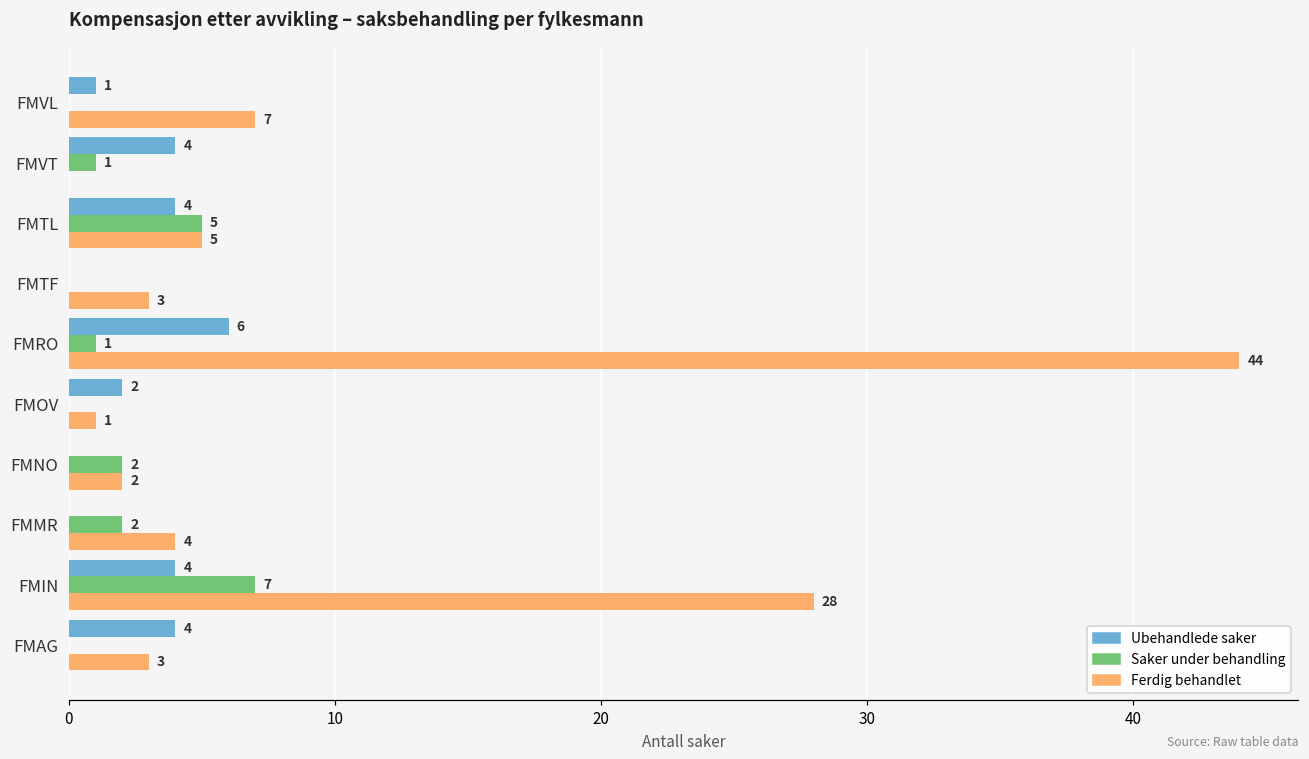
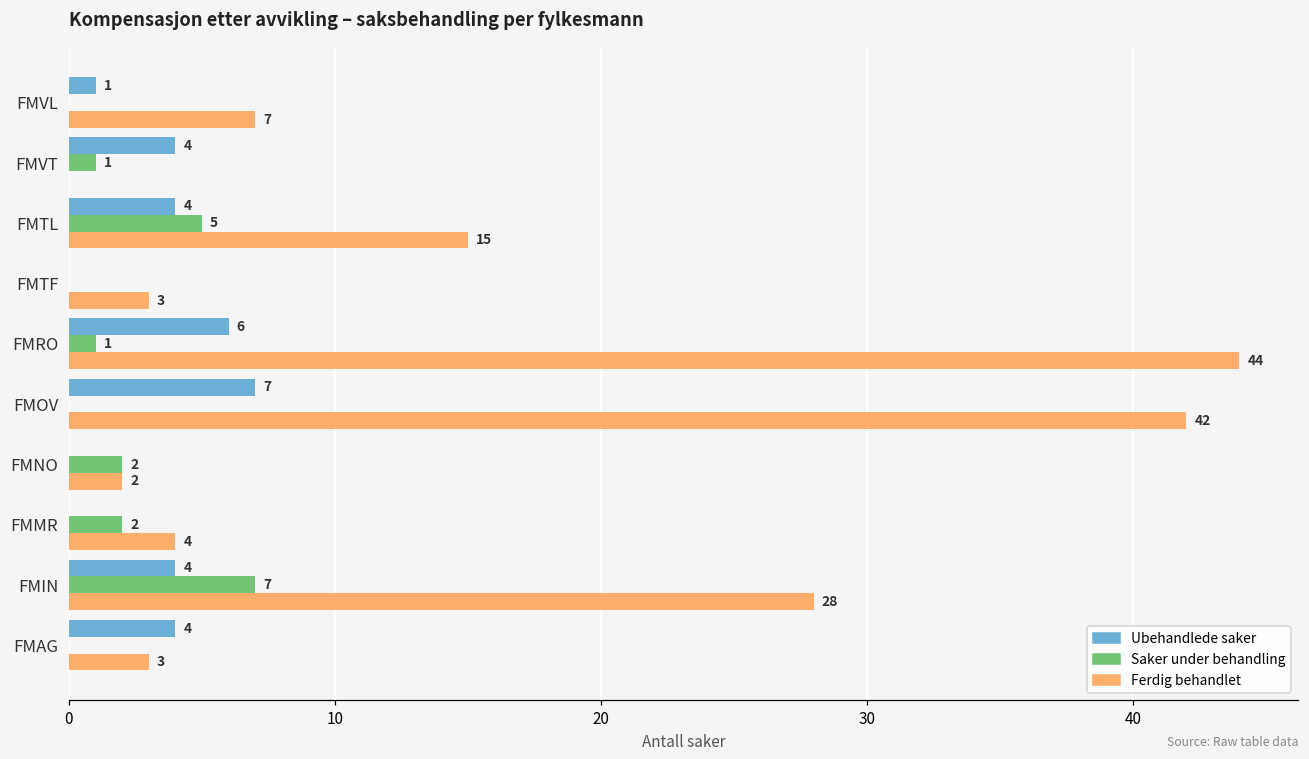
  {
    "Ubehandlede saker": {
      "FMVL": 1,
      "FMVT": 4,
      "FMTL": 4,
      "FMRO": 6,
-     "FMOV": 2,
+     "FMOV": 7,
      "FMIN": 4,
      "FMAG": 4
    },
    "Saker under behandling": {
      "FMVT": 1,
      "FMTL": 5,
      "FMRO": 1,
      "FMNO": 2,
      "FMMR": 2,
      "FMIN": 7
    },
    "Ferdig behandlet": {
      "FMVL": 7,
-     "FMTL": 5,
+     "FMTL": 15,
      "FMTF": 3,
      "FMRO": 44,
-     "FMOV": 1,
+     "FMOV": 42,
      "FMNO": 2,
      "FMMR": 4,
      "FMIN": 28,
      "FMAG": 3
    }
  }
